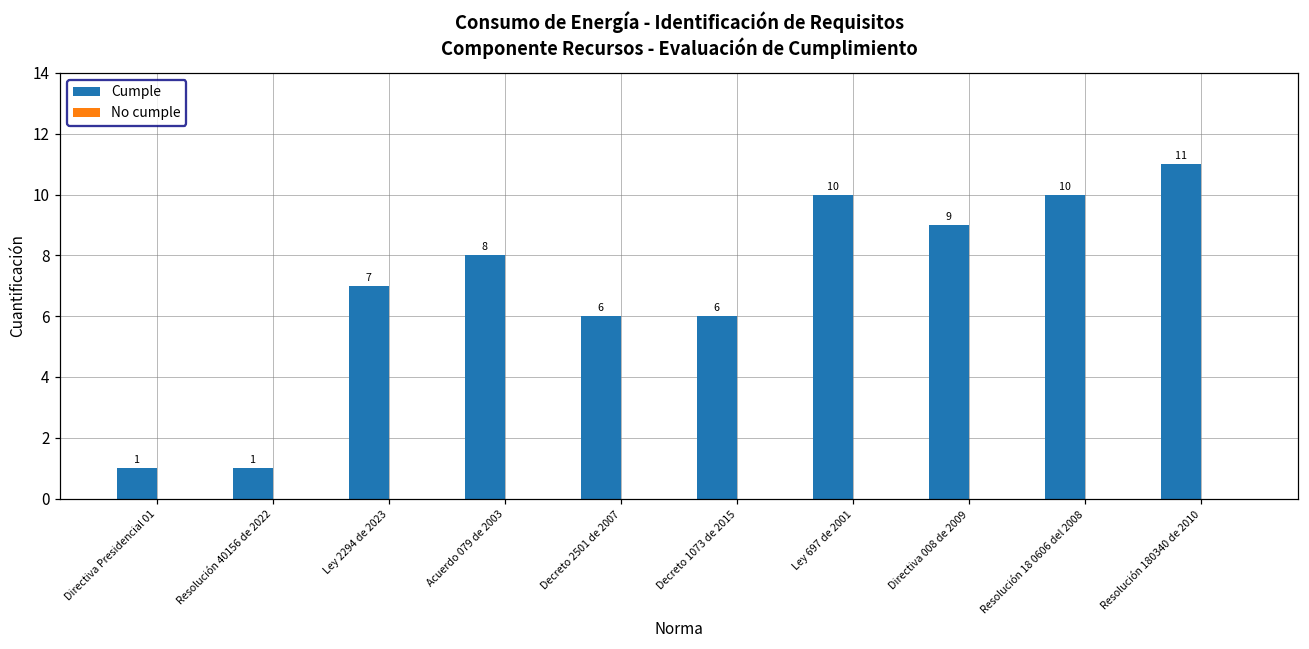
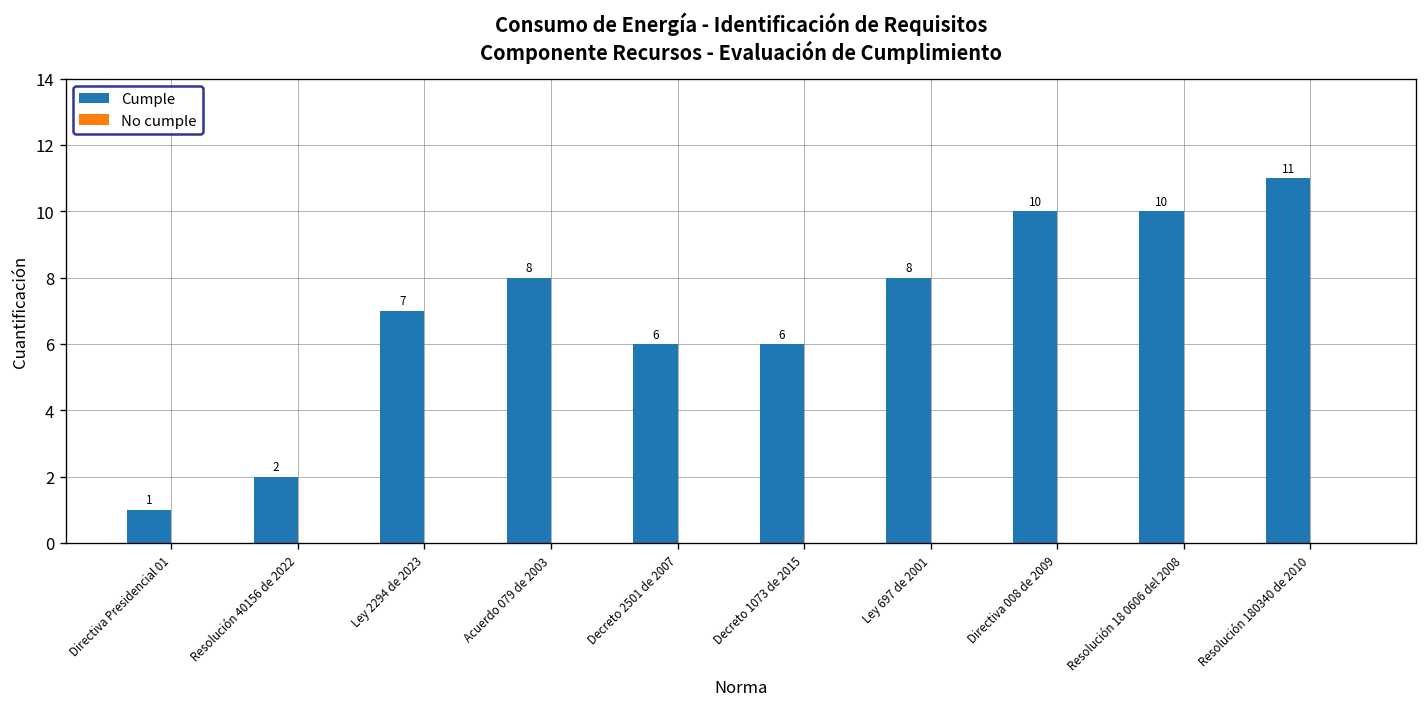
  {
    "Cumple": {
      "Directiva Presidencial 01": 1,
-     "Resolución 40156 de 2022": 1,
+     "Resolución 40156 de 2022": 2,
      "Ley 2294 de 2023": 7,
      "Acuerdo 079 de 2003": 8,
      "Decreto 2501 de 2007": 6,
      "Decreto 1073 de 2015": 6,
-     "Ley 697 de 2001": 10,
-     "Directiva 008 de 2009": 9,
+     "Ley 697 de 2001": 8,
+     "Directiva 008 de 2009": 10,
      "Resolución 18 0606 del 2008": 10,
      "Resolución 180340 de 2010": 11
    },
    "No cumple": {
      "Directiva Presidencial 01": 0.0,
      "Resolución 40156 de 2022": 0.0,
      "Ley 2294 de 2023": 0.0,
      "Acuerdo 079 de 2003": 0.0,
      "Decreto 2501 de 2007": 0.0,
      "Decreto 1073 de 2015": 0.0,
      "Ley 697 de 2001": 0.0,
      "Directiva 008 de 2009": 0.0,
      "Resolución 18 0606 del 2008": 0.0,
      "Resolución 180340 de 2010": 0.0
    }
  }
